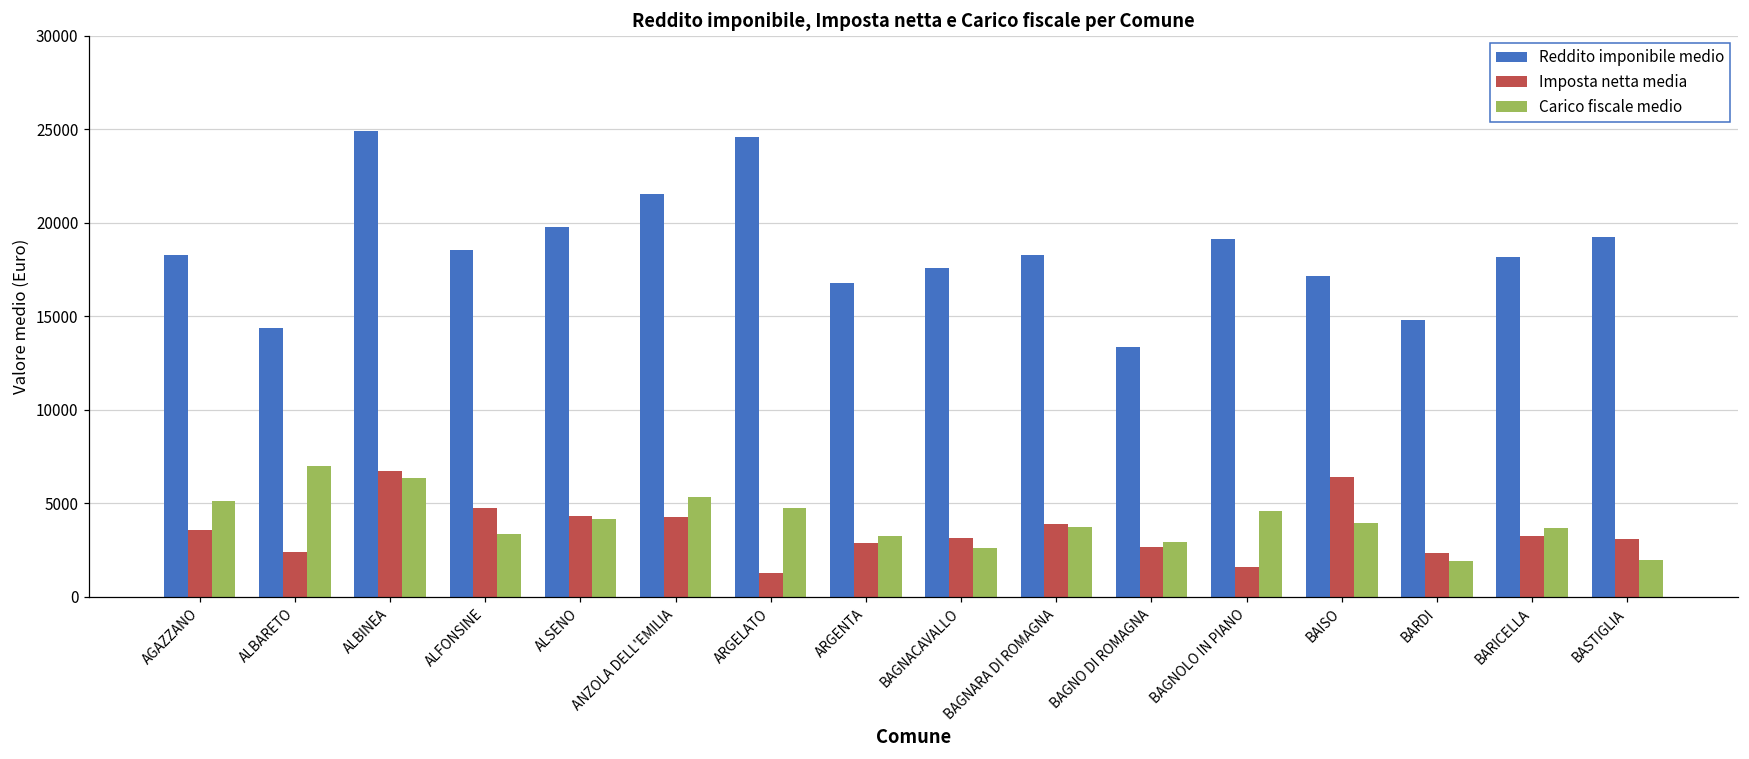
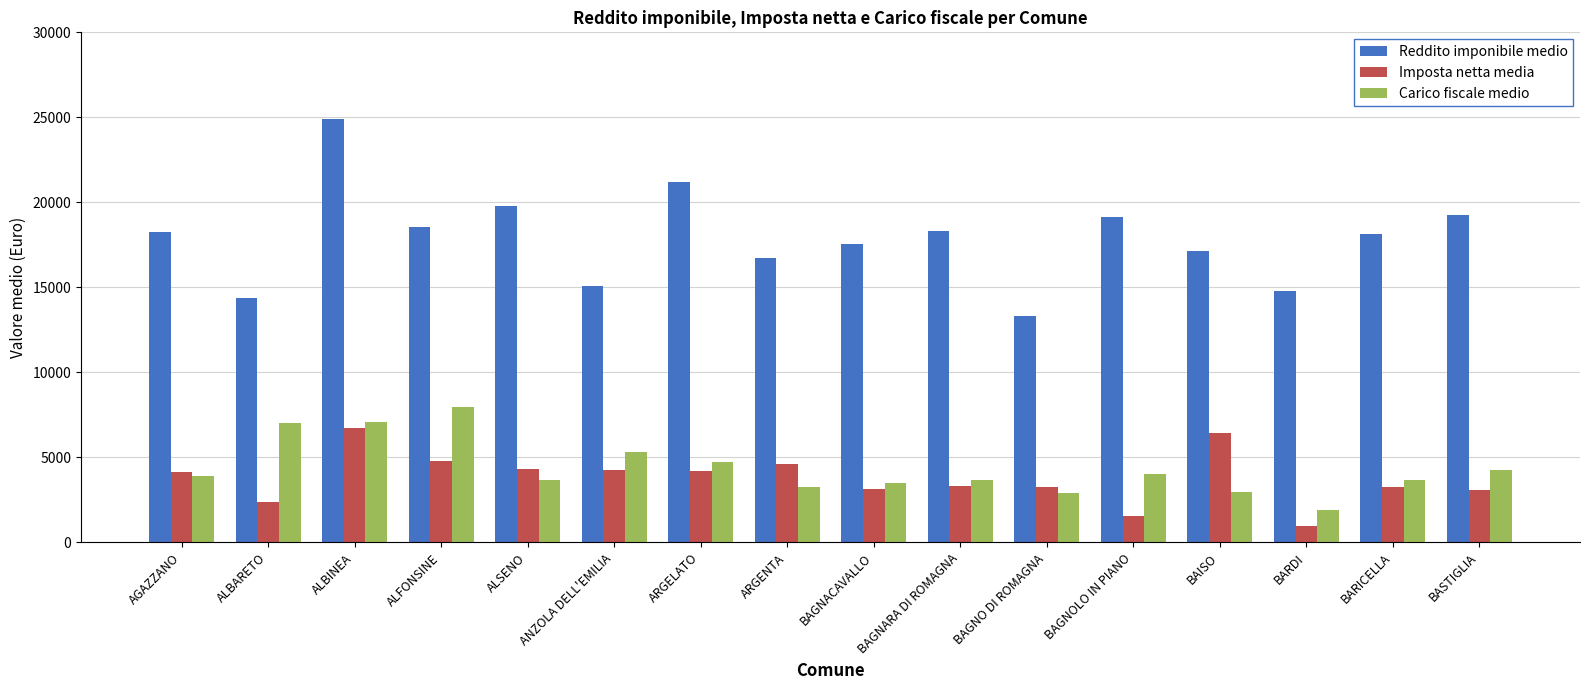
  {
    "Reddito imponibile medio": {
      "AGAZZANO": 18300,
      "ALBARETO": 14400,
      "ALBINEA": 24900,
      "ALFONSINE": 18600,
      "ALSENO": 19800,
-     "ANZOLA DELL'EMILIA": 21500,
-     "ARGELATO": 24600,
+     "ANZOLA DELL'EMILIA": 15100,
+     "ARGELATO": 21200,
      "ARGENTA": 16800,
      "BAGNACAVALLO": 17500,
      "BAGNARA DI ROMAGNA": 18300,
      "BAGNO DI ROMAGNA": 13300,
      "BAGNOLO IN PIANO": 19100,
      "BAISO": 17100,
      "BARDI": 14800,
      "BARICELLA": 18100,
      "BASTIGLIA": 19200
    },
    "Imposta netta media": {
-     "AGAZZANO": 3500,
+     "AGAZZANO": 4100,
      "ALBARETO": 2400,
      "ALBINEA": 6700,
      "ALFONSINE": 4800,
      "ALSENO": 4300,
      "ANZOLA DELL'EMILIA": 4300,
-     "ARGELATO": 1300,
-     "ARGENTA": 2900,
+     "ARGELATO": 4200,
+     "ARGENTA": 4600,
      "BAGNACAVALLO": 3100,
-     "BAGNARA DI ROMAGNA": 3900,
-     "BAGNO DI ROMAGNA": 2600,
+     "BAGNARA DI ROMAGNA": 3300,
+     "BAGNO DI ROMAGNA": 3300,
      "BAGNOLO IN PIANO": 1600,
      "BAISO": 6400,
-     "BARDI": 2400,
+     "BARDI": 1000,
      "BARICELLA": 3200,
      "BASTIGLIA": 3100
    },
    "Carico fiscale medio": {
-     "AGAZZANO": 5100,
+     "AGAZZANO": 3900,
      "ALBARETO": 7000,
-     "ALBINEA": 6400,
-     "ALFONSINE": 3400,
-     "ALSENO": 4200,
+     "ALBINEA": 7100,
+     "ALFONSINE": 7900,
+     "ALSENO": 3700,
      "ANZOLA DELL'EMILIA": 5300,
      "ARGELATO": 4700,
      "ARGENTA": 3300,
-     "BAGNACAVALLO": 2600,
+     "BAGNACAVALLO": 3500,
      "BAGNARA DI ROMAGNA": 3700,
      "BAGNO DI ROMAGNA": 2900,
-     "BAGNOLO IN PIANO": 4600,
-     "BAISO": 4000,
+     "BAGNOLO IN PIANO": 4000,
+     "BAISO": 3000,
      "BARDI": 1900,
      "BARICELLA": 3600,
-     "BASTIGLIA": 2000
+     "BASTIGLIA": 4200
    }
  }
